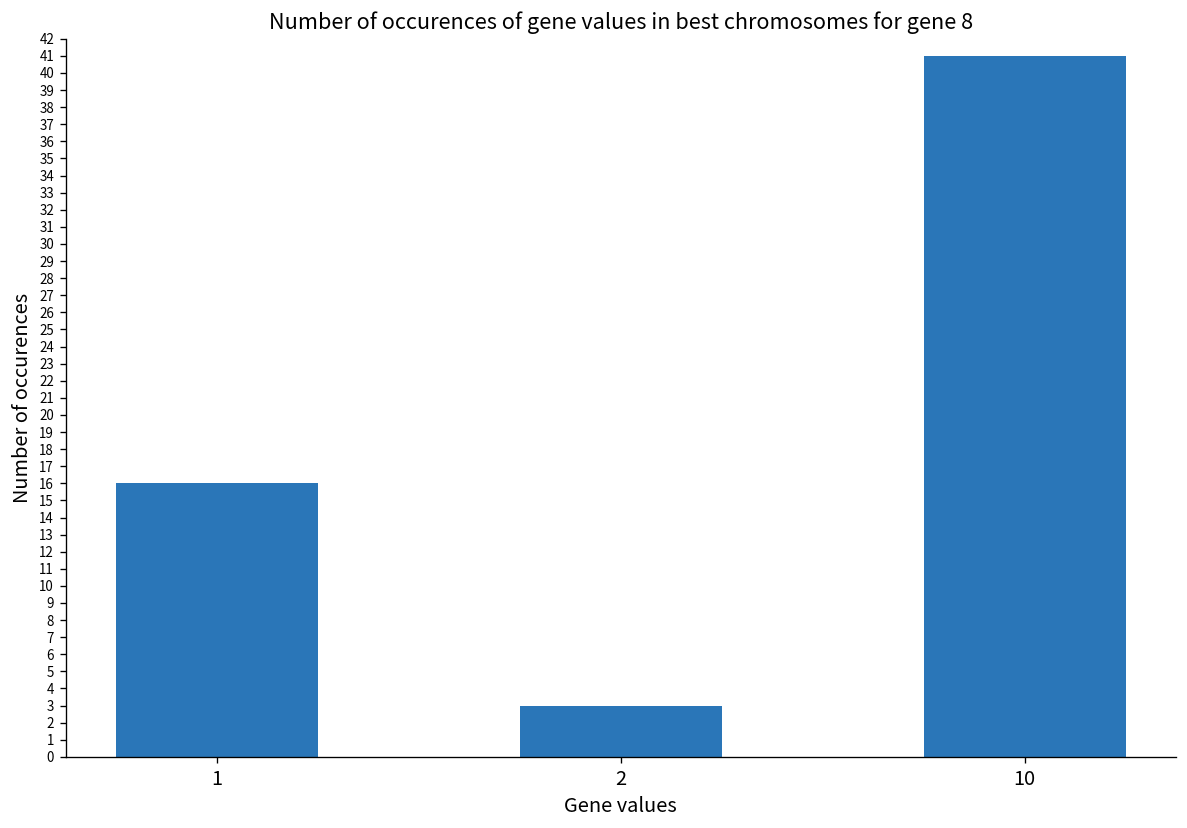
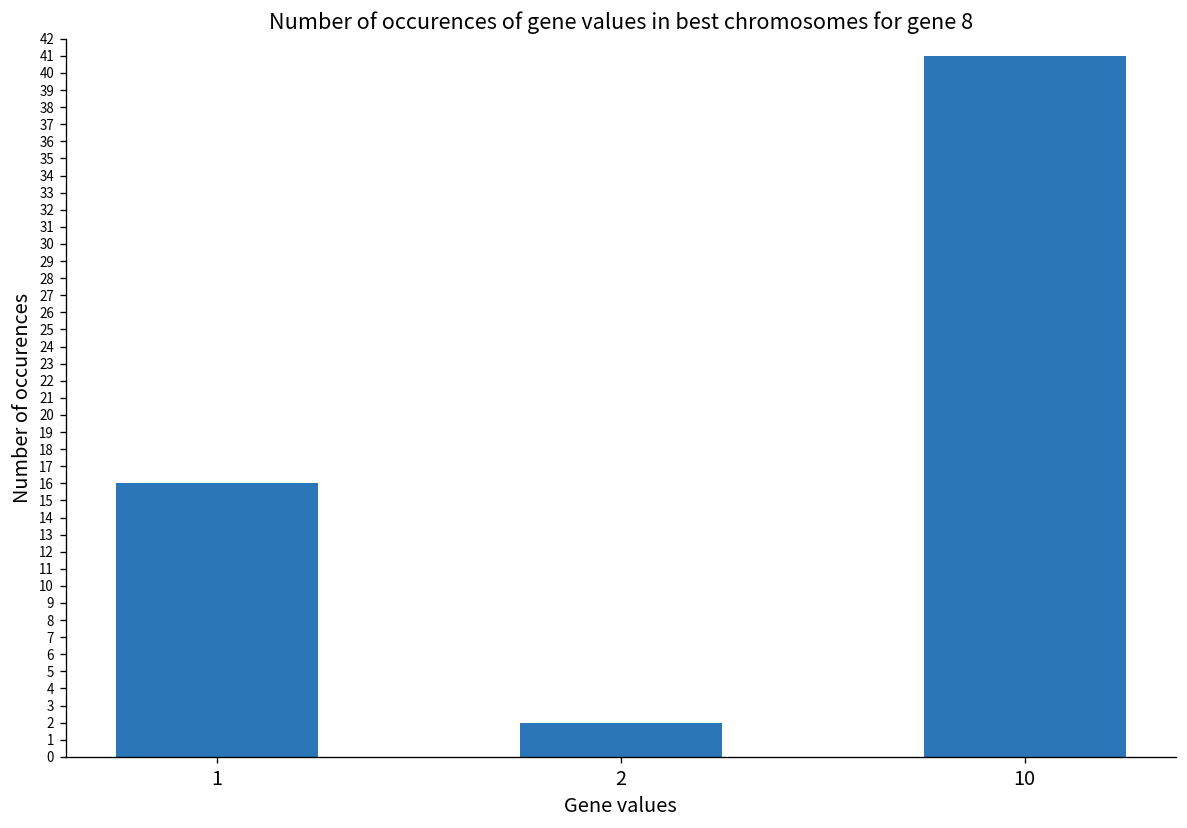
  {
    "1": 16,
-   "2": 3,
+   "2": 2,
    "10": 41
  }
